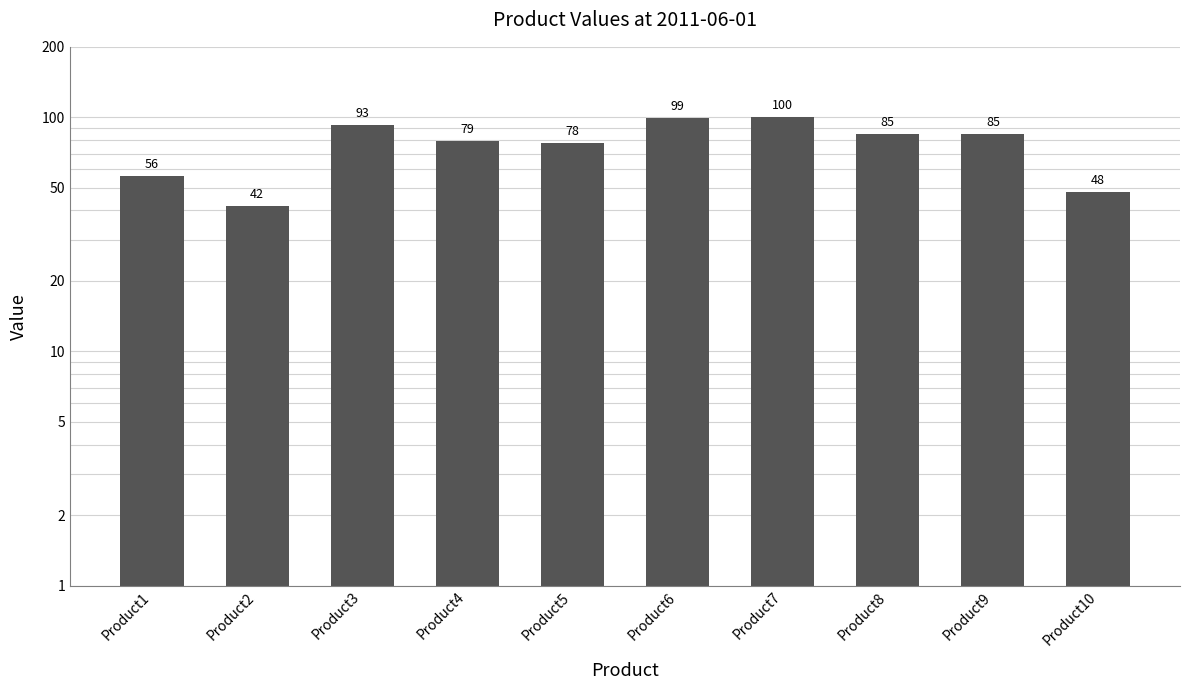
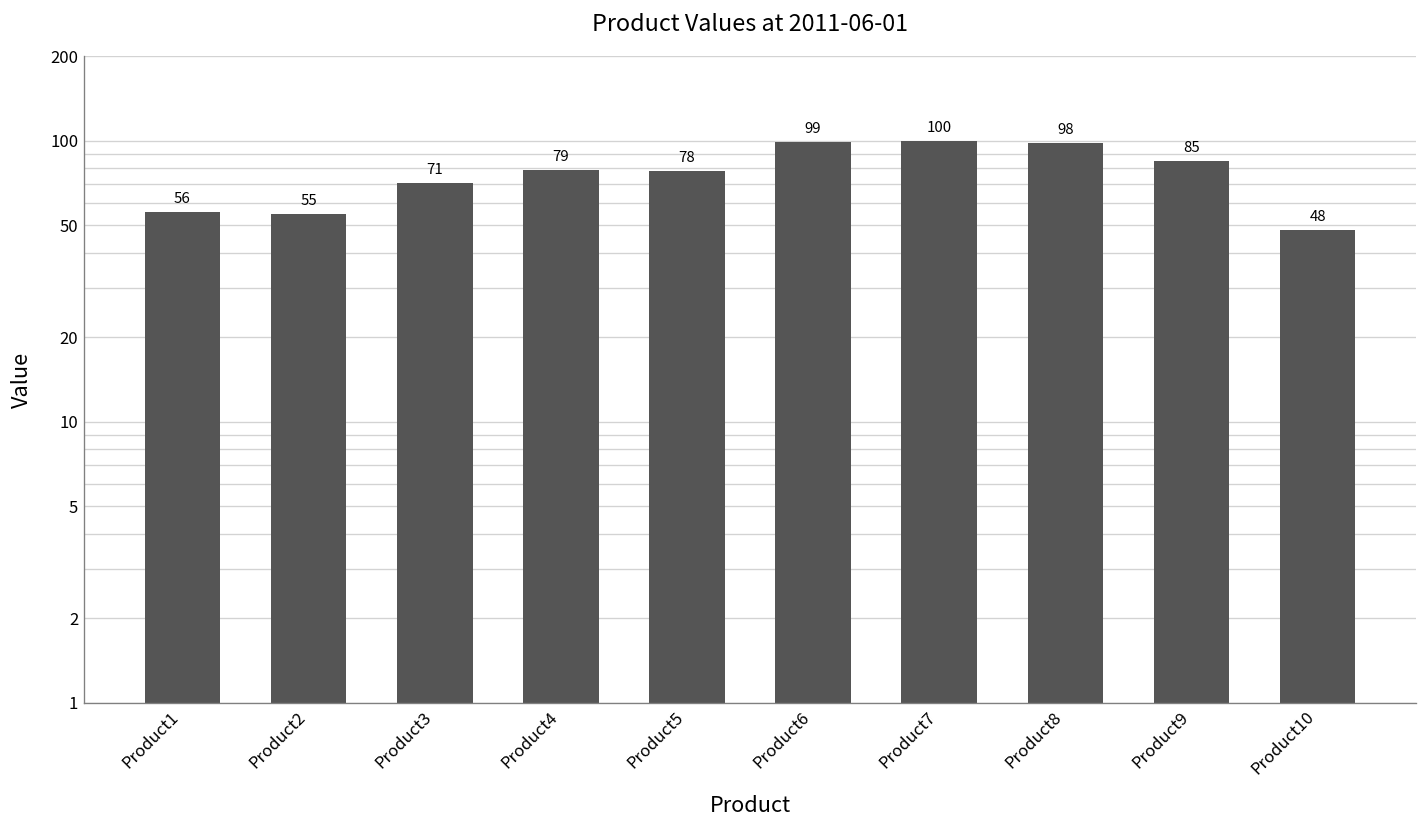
  {
    "Product1": 56,
-   "Product2": 42,
-   "Product3": 93,
+   "Product2": 55,
+   "Product3": 71,
    "Product4": 79,
    "Product5": 78,
    "Product6": 99,
    "Product7": 100,
-   "Product8": 85,
+   "Product8": 98,
    "Product9": 85,
    "Product10": 48
  }
